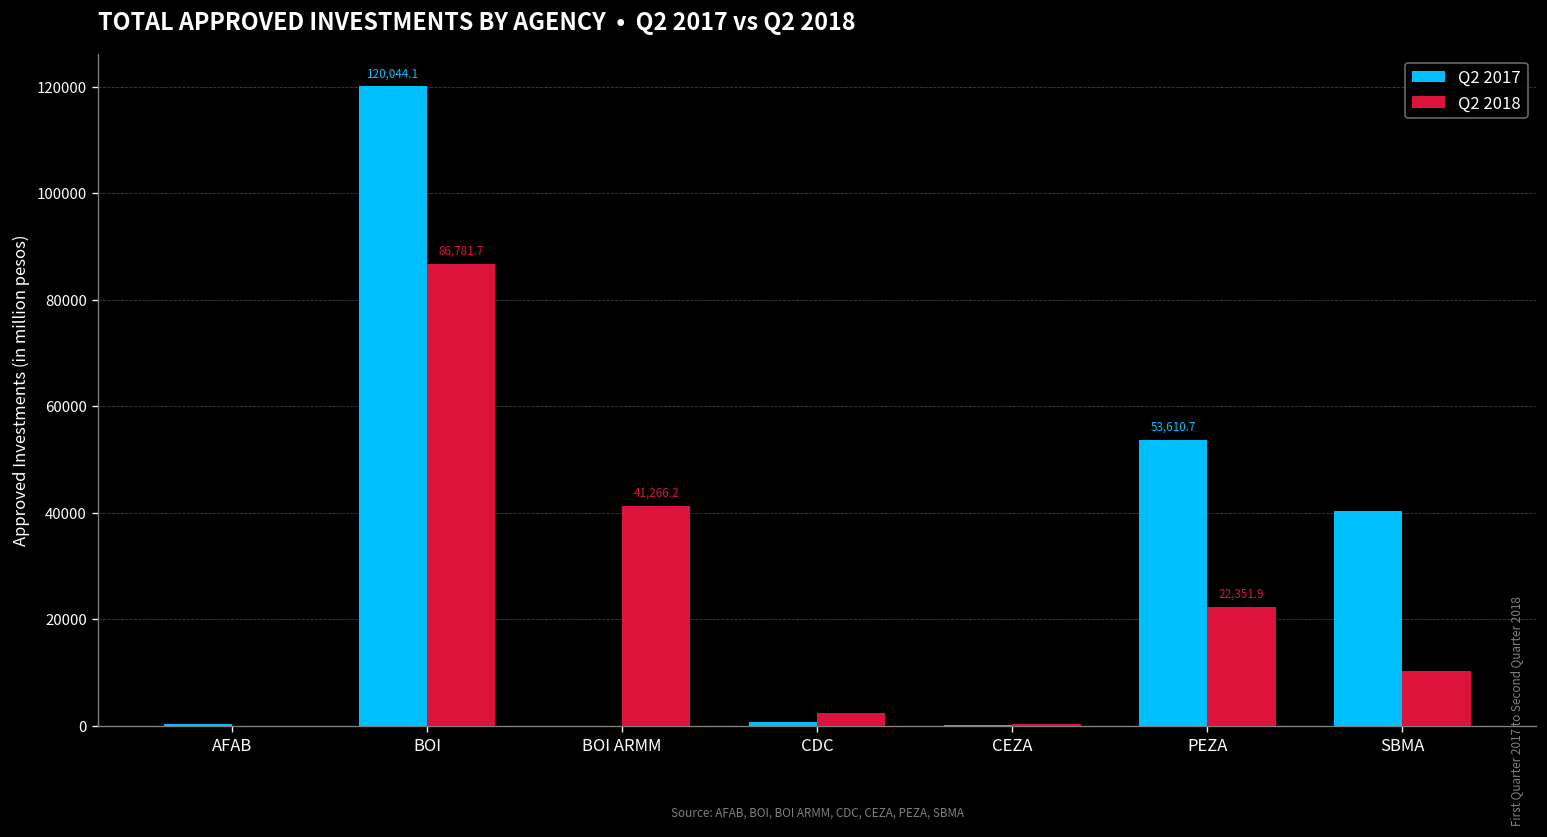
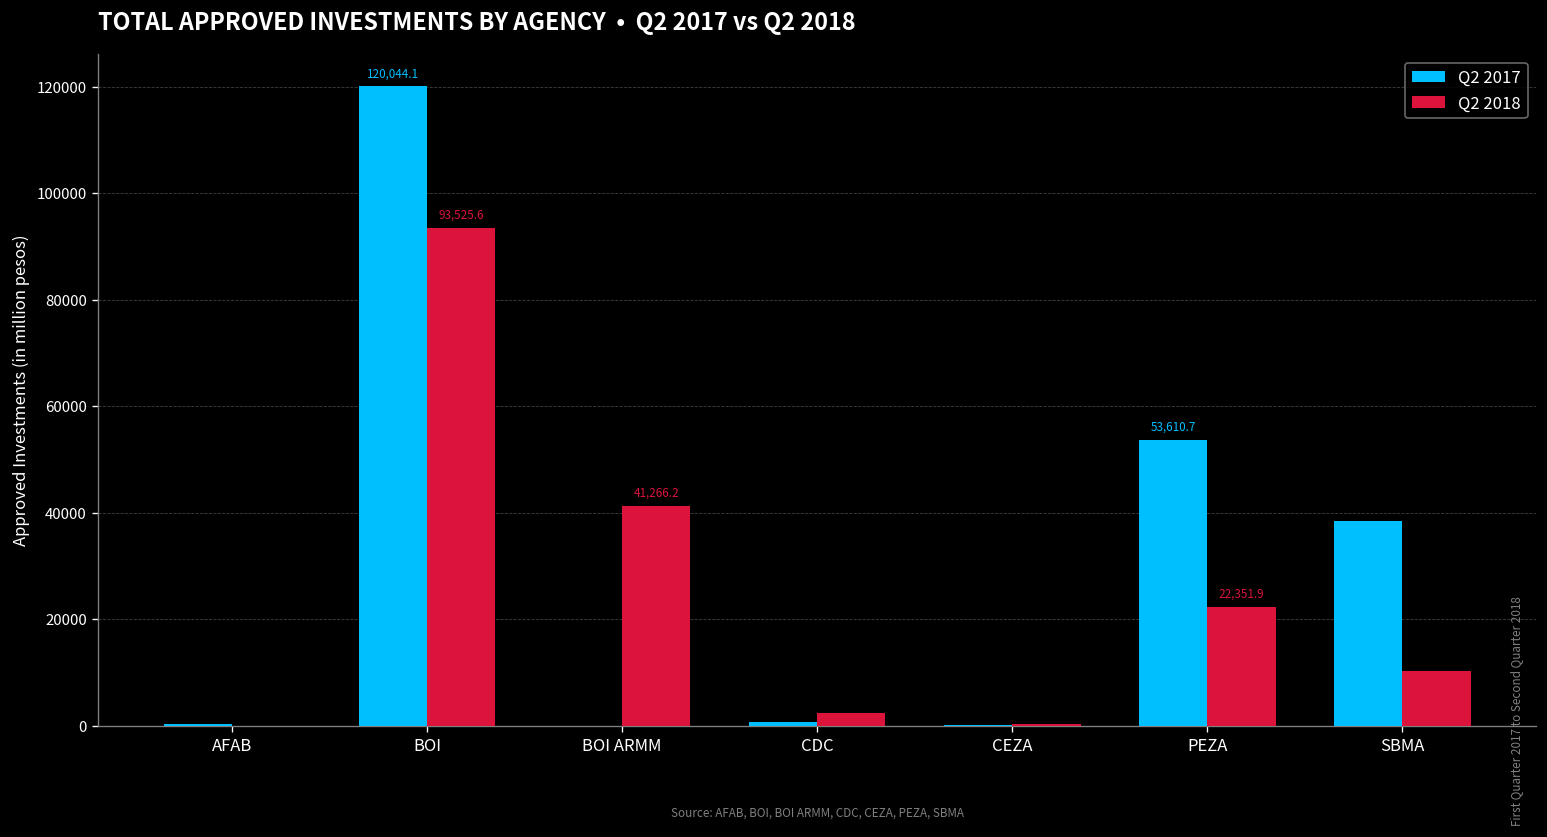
  {
    "Q2 2017": {
      "CDC": "1000",
-     "SBMA": "40000"
+     "SBMA": "38000"
    },
    "Q2 2018": {
-     "BOI": "86,781.7",
+     "BOI": "93,525.6",
      "BOI ARMM": "41,266.2",
      "PEZA": "22,351.9"
    }
  }
